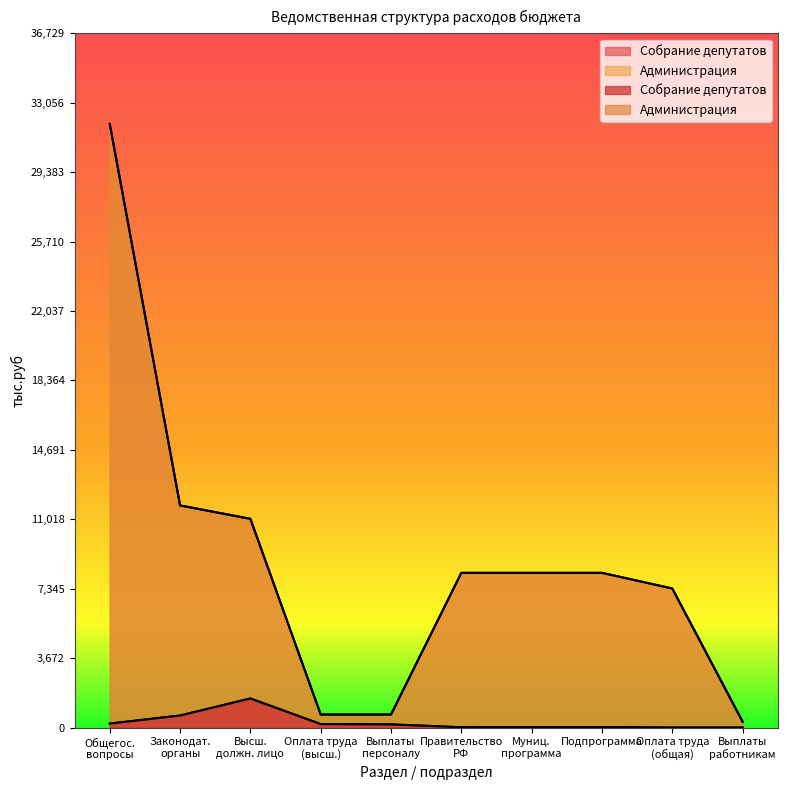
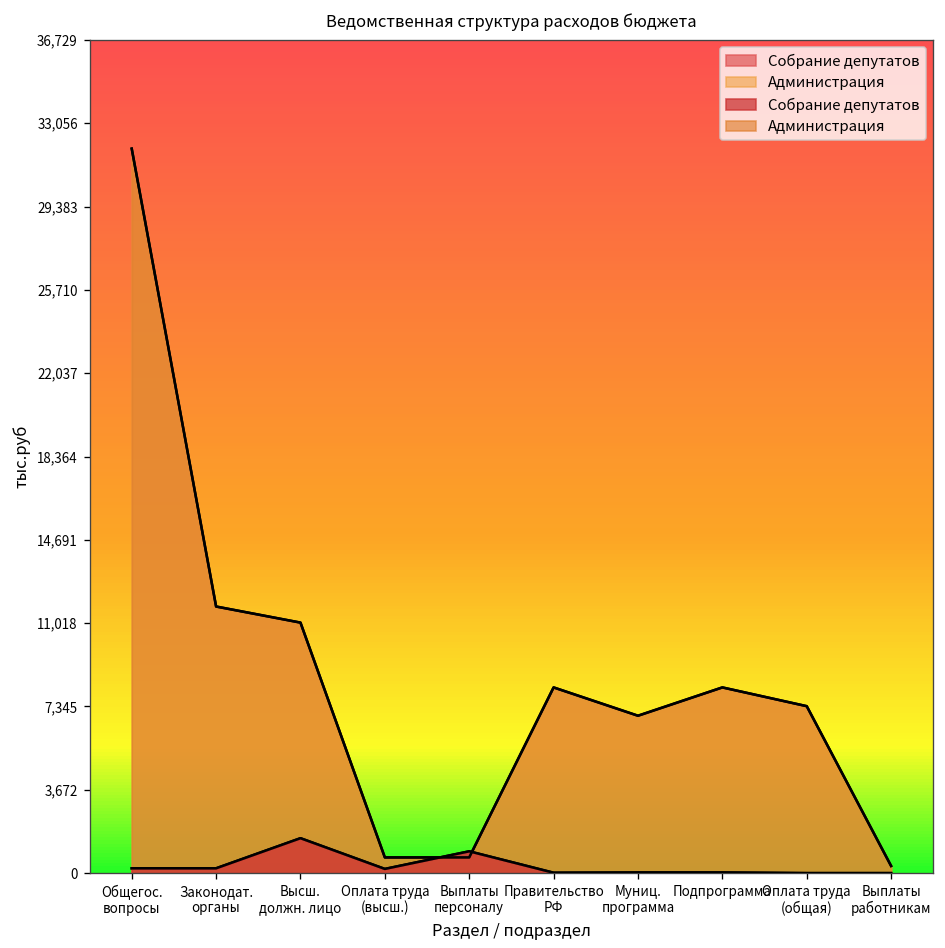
  {
    "Собрание депутатов": {
      "Общегос. вопросы": "200",
-     "Законодат. органы": "600",
+     "Законодат. органы": "200",
      "Высш. должн. лицо": "1,500",
      "Оплата труда (высш.)": "200",
-     "Выплаты персоналу": "200",
+     "Выплаты персоналу": "1,000",
      "Правительство РФ": "0",
      "Муниц. программа": "0",
      "Подпрограмма": "0",
      "Оплата труда (общая)": "0",
      "Выплаты работникам": "0"
    },
    "Администрация": {
      "Общегос. вопросы": "31,900",
      "Законодат. органы": "11,800",
      "Высш. должн. лицо": "11,000",
      "Оплата труда (высш.)": "700",
      "Выплаты персоналу": "700",
      "Правительство РФ": "8,200",
-     "Муниц. программа": "8,200",
+     "Муниц. программа": "6,900",
      "Подпрограмма": "8,200",
      "Оплата труда (общая)": "7,400",
      "Выплаты работникам": "300"
    }
  }
